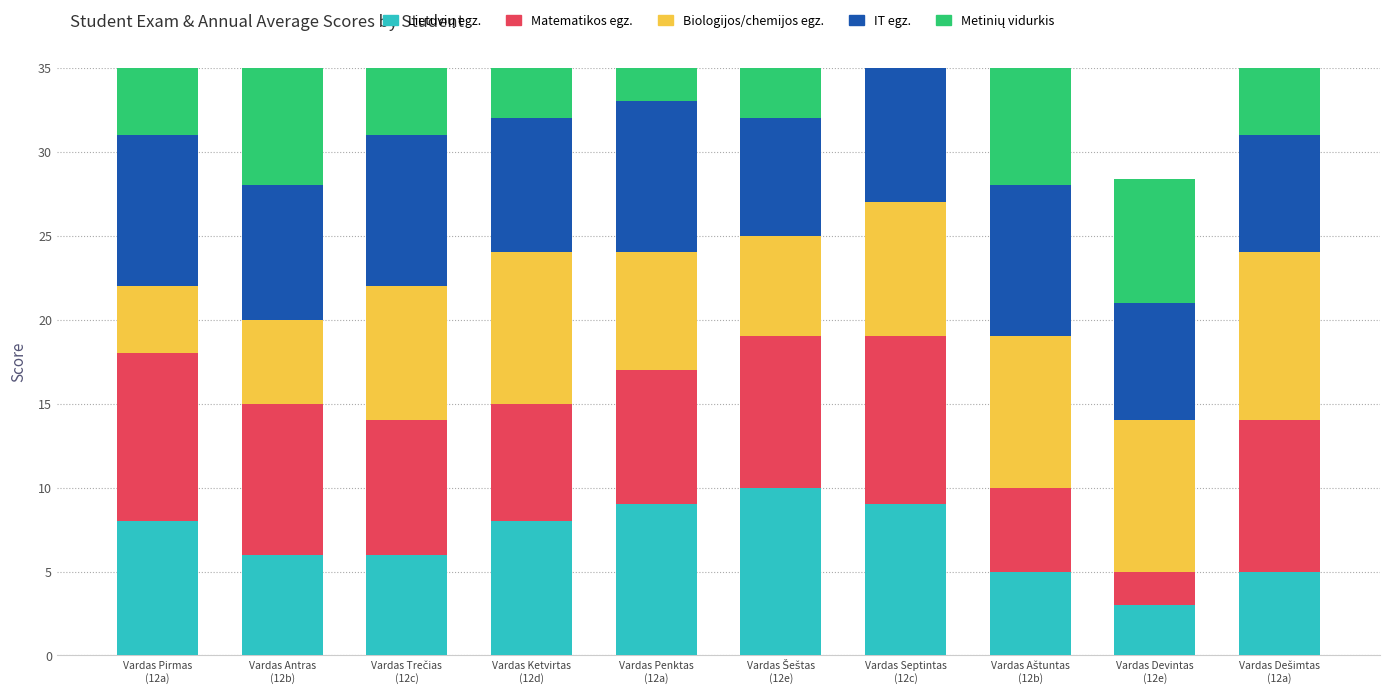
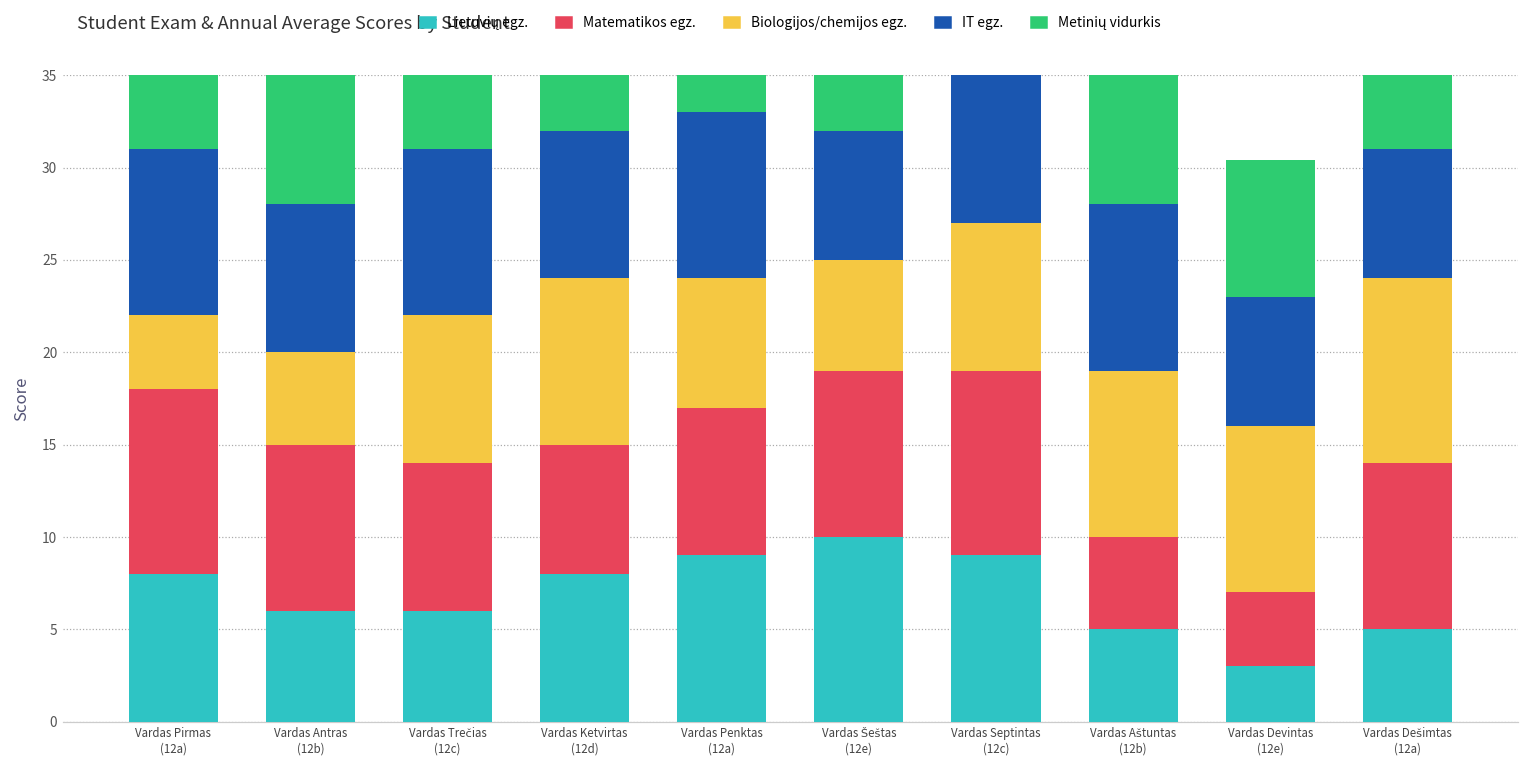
  {
    "Lietuvių egz.": {
      "Vardas Pirmas (12a)": 8,
      "Vardas Antras (12b)": 6,
      "Vardas Trečias (12c)": 6,
      "Vardas Ketvirtas (12d)": 8,
      "Vardas Penktas (12a)": 9,
      "Vardas Šeštas (12e)": 10,
      "Vardas Septintas (12c)": 9,
      "Vardas Aštuntas (12b)": 5,
      "Vardas Devintas (12e)": 3,
      "Vardas Dešimtas (12a)": 5
    },
    "Matematikos egz.": {
      "Vardas Pirmas (12a)": 10,
      "Vardas Antras (12b)": 9,
      "Vardas Trečias (12c)": 8,
      "Vardas Ketvirtas (12d)": 7,
      "Vardas Penktas (12a)": 8,
      "Vardas Šeštas (12e)": 9,
      "Vardas Septintas (12c)": 10,
      "Vardas Aštuntas (12b)": 5,
-     "Vardas Devintas (12e)": 2,
+     "Vardas Devintas (12e)": 4,
      "Vardas Dešimtas (12a)": 9
    },
    "Biologijos/chemijos egz.": {
      "Vardas Pirmas (12a)": 4,
      "Vardas Antras (12b)": 5,
      "Vardas Trečias (12c)": 8,
      "Vardas Ketvirtas (12d)": 9,
      "Vardas Penktas (12a)": 7,
      "Vardas Šeštas (12e)": 6,
      "Vardas Septintas (12c)": 8,
      "Vardas Aštuntas (12b)": 9,
      "Vardas Devintas (12e)": 9,
      "Vardas Dešimtas (12a)": 10
    },
    "IT egz.": {
      "Vardas Pirmas (12a)": 9,
      "Vardas Antras (12b)": 8,
      "Vardas Trečias (12c)": 9,
      "Vardas Ketvirtas (12d)": 8,
      "Vardas Penktas (12a)": 9,
      "Vardas Šeštas (12e)": 7,
      "Vardas Aštuntas (12b)": 9,
      "Vardas Devintas (12e)": 7,
      "Vardas Dešimtas (12a)": 7
    },
    "Metinių vidurkis": {
      "Vardas Devintas (12e)": 7.4
    }
  }
